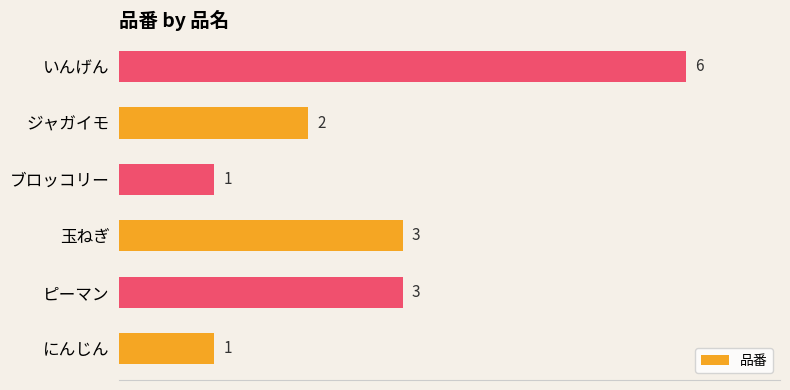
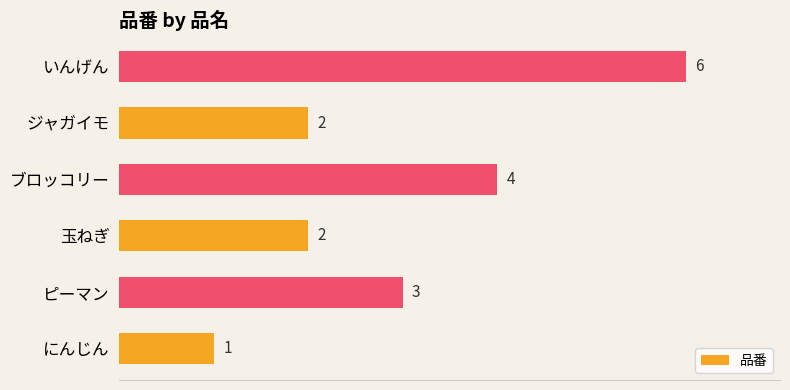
  {
    "いんげん": 6,
    "ジャガイモ": 2,
-   "ブロッコリー": 1,
-   "玉ねぎ": 3,
+   "ブロッコリー": 4,
+   "玉ねぎ": 2,
    "ピーマン": 3,
    "にんじん": 1
  }
